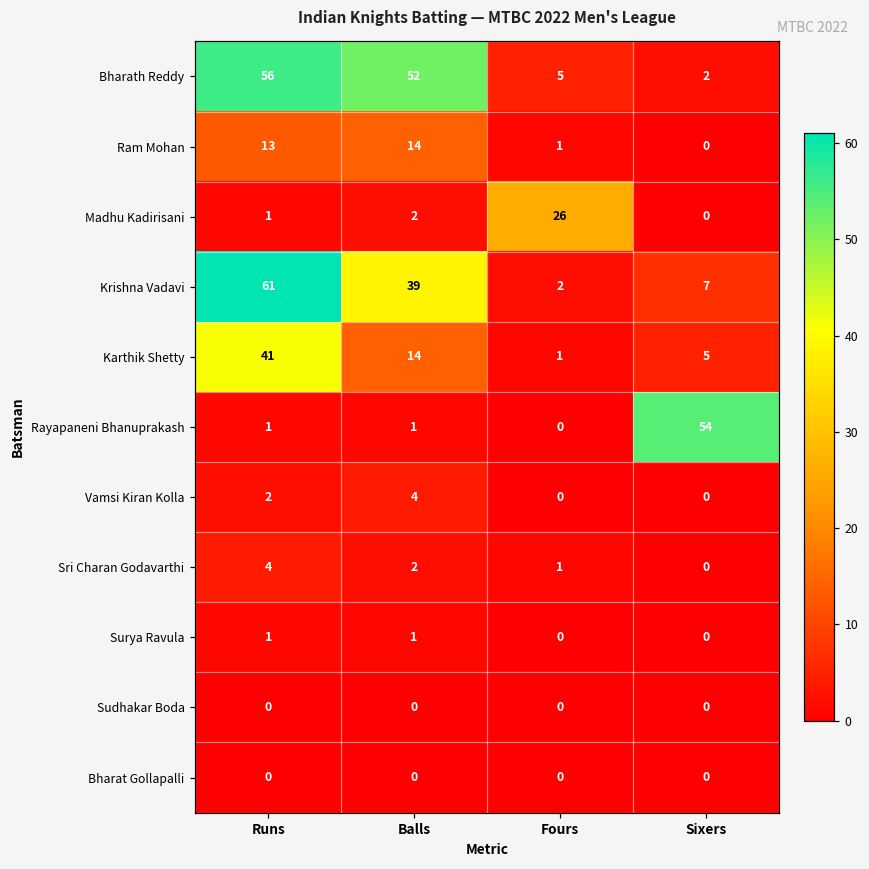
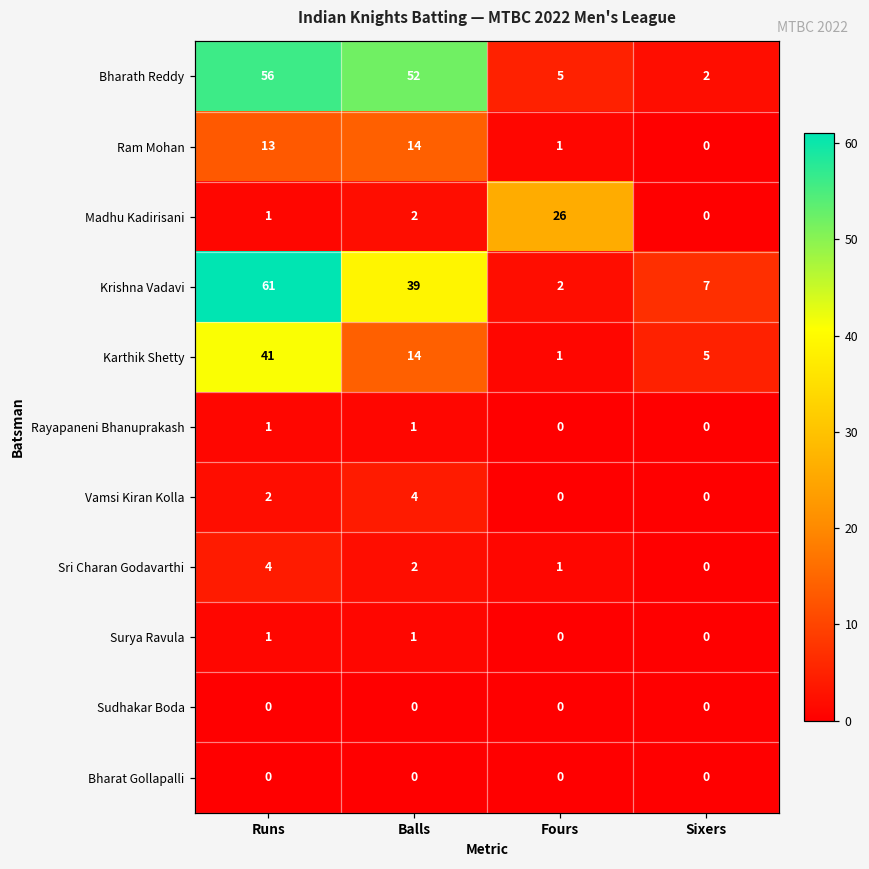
  {
    "Bharath Reddy": {
      "Runs": 56,
      "Balls": 52,
      "Fours": 5,
      "Sixers": 2
    },
    "Ram Mohan": {
      "Runs": 13,
      "Balls": 14,
      "Fours": 1,
      "Sixers": 0
    },
    "Madhu Kadirisani": {
      "Runs": 1,
      "Balls": 2,
      "Fours": 26,
      "Sixers": 0
    },
    "Krishna Vadavi": {
      "Runs": 61,
      "Balls": 39,
      "Fours": 2,
      "Sixers": 7
    },
    "Karthik Shetty": {
      "Runs": 41,
      "Balls": 14,
      "Fours": 1,
      "Sixers": 5
    },
    "Rayapaneni Bhanuprakash": {
      "Runs": 1,
      "Balls": 1,
      "Fours": 0,
-     "Sixers": 54
+     "Sixers": 0
    },
    "Vamsi Kiran Kolla": {
      "Runs": 2,
      "Balls": 4,
      "Fours": 0,
      "Sixers": 0
    },
    "Sri Charan Godavarthi": {
      "Runs": 4,
      "Balls": 2,
      "Fours": 1,
      "Sixers": 0
    },
    "Surya Ravula": {
      "Runs": 1,
      "Balls": 1,
      "Fours": 0,
      "Sixers": 0
    },
    "Sudhakar Boda": {
      "Runs": 0,
      "Balls": 0,
      "Fours": 0,
      "Sixers": 0
    },
    "Bharat Gollapalli": {
      "Runs": 0,
      "Balls": 0,
      "Fours": 0,
      "Sixers": 0
    }
  }
